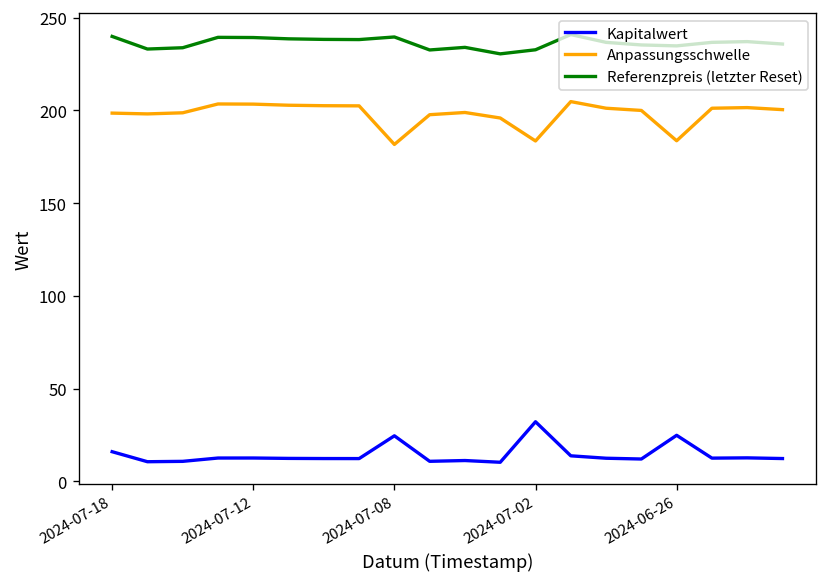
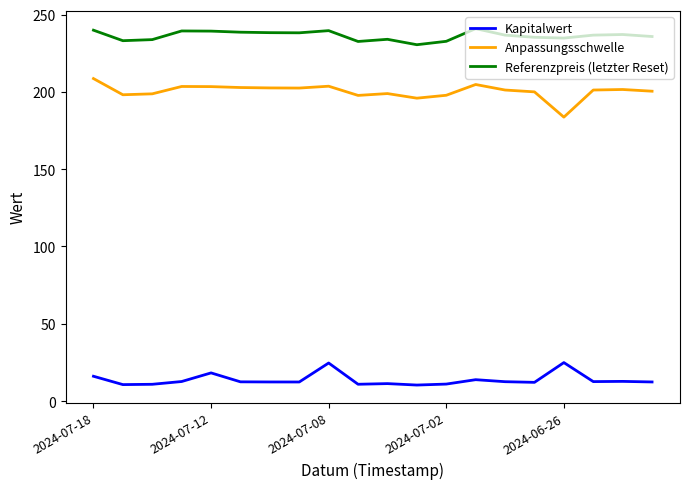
  {
    "Kapitalwert": {
      "2024-07-18": 16,
-     "2024-07-12": 13,
+     "2024-07-12": 18,
      "2024-07-08": 25,
-     "2024-07-02": 32,
+     "2024-07-02": 11,
      "2024-06-26": 25
    },
    "Anpassungsschwelle": {
-     "2024-07-18": 199,
+     "2024-07-18": 209,
      "2024-07-12": 203,
-     "2024-07-08": 182,
-     "2024-07-02": 184,
+     "2024-07-08": 204,
+     "2024-07-02": 198,
      "2024-06-26": 184
    },
    "Referenzpreis (letzter Reset)": {
      "2024-07-18": 240,
      "2024-07-12": 239,
      "2024-07-08": 240,
      "2024-07-02": 233
    }
  }
